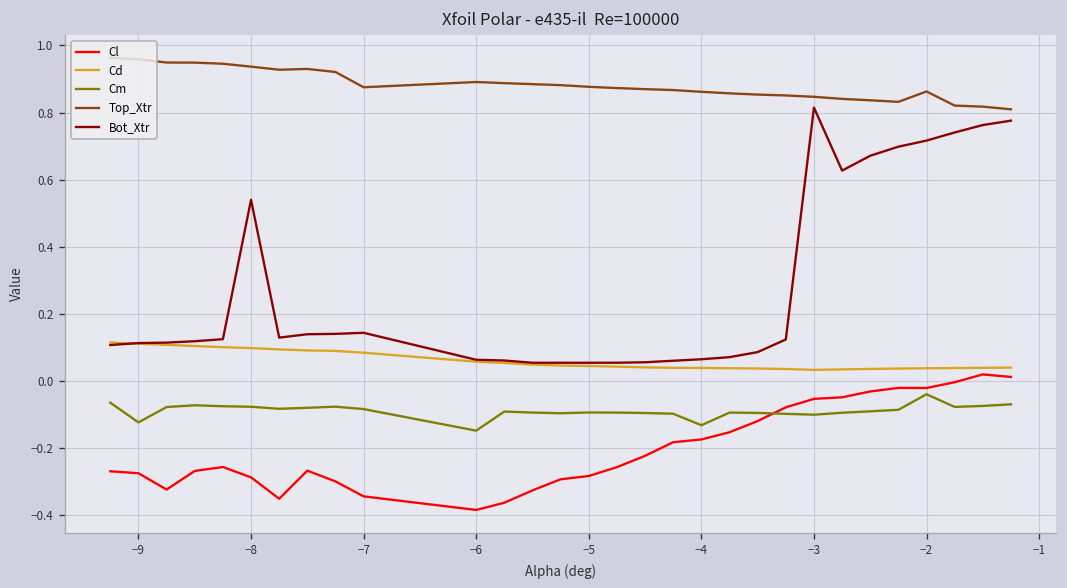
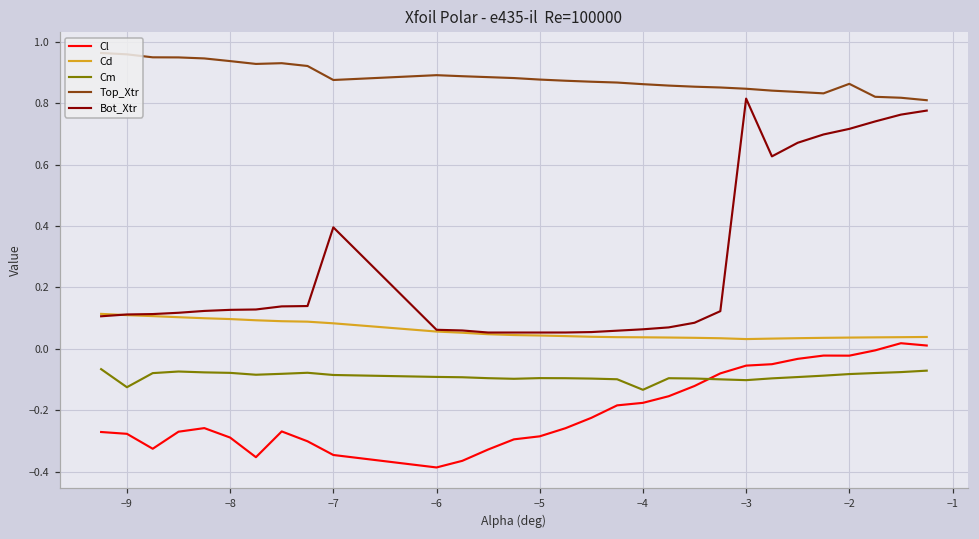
  {
    "Cl": {
      "−9": -0.28,
      "−8": -0.29,
      "−7": -0.35,
      "−6": -0.39,
      "−5": -0.28,
      "−4": -0.18,
      "−3": -0.05,
      "−2": -0.02
    },
    "Cd": {
      "−8": 0.10,
      "−7": 0.08,
      "−5": 0.04,
      "−4": 0.04,
      "−3": 0.03,
      "−2": 0.04
    },
    "Cm": {
      "−9": -0.12,
      "−8": -0.08,
      "−7": -0.08,
-     "−6": -0.15,
+     "−6": -0.09,
      "−5": -0.10,
      "−4": -0.13,
      "−3": -0.10,
-     "−2": -0.04
+     "−2": -0.08
    },
    "Top_Xtr": {
      "−8": 0.94,
      "−7": 0.88,
      "−6": 0.89,
      "−5": 0.88,
      "−4": 0.86,
      "−3": 0.85,
      "−2": 0.86
    },
    "Bot_Xtr": {
-     "−8": 0.54,
-     "−7": 0.14,
+     "−8": 0.13,
+     "−7": 0.40,
      "−5": 0.05,
      "−4": 0.06,
      "−3": 0.81,
      "−2": 0.72
    }
  }
